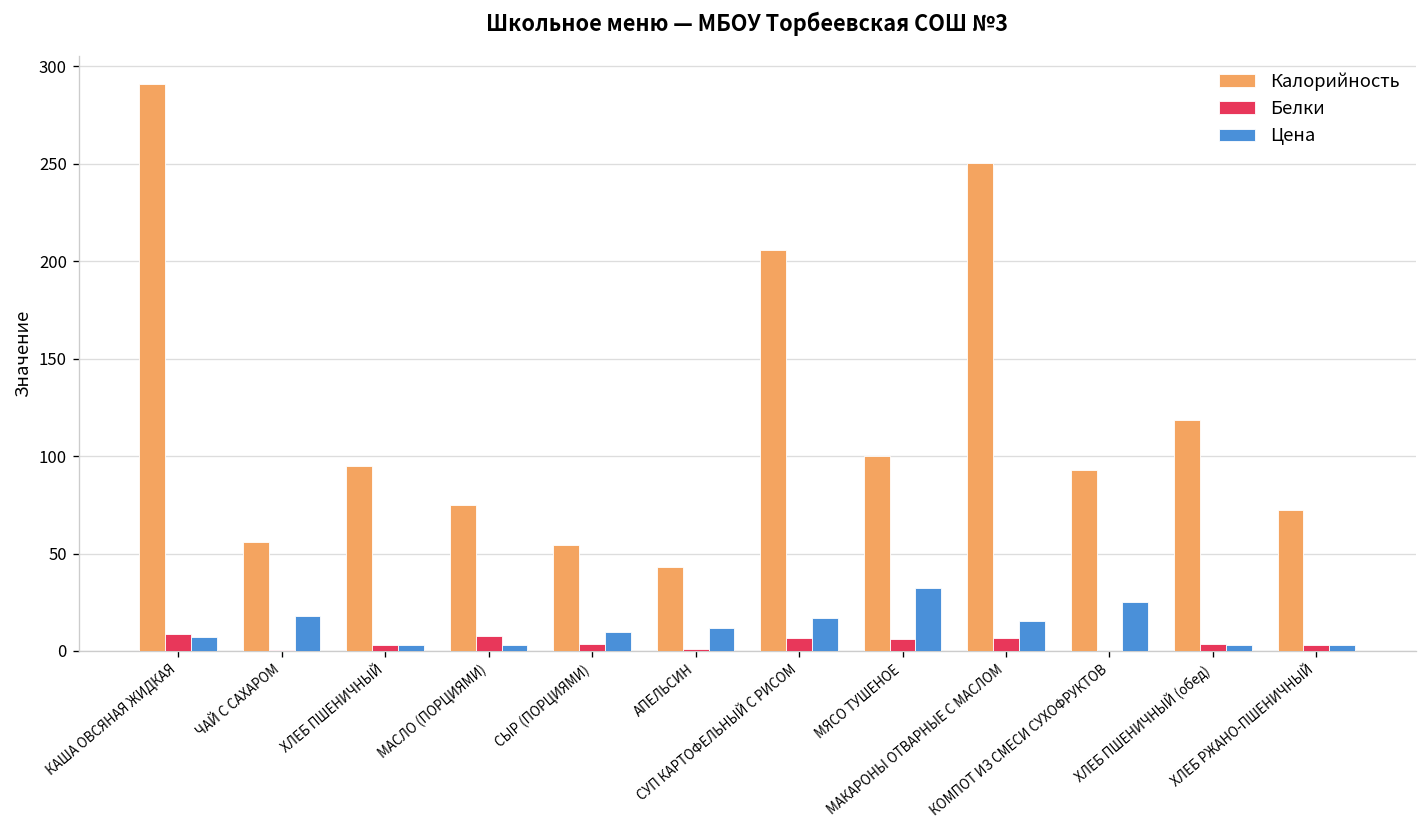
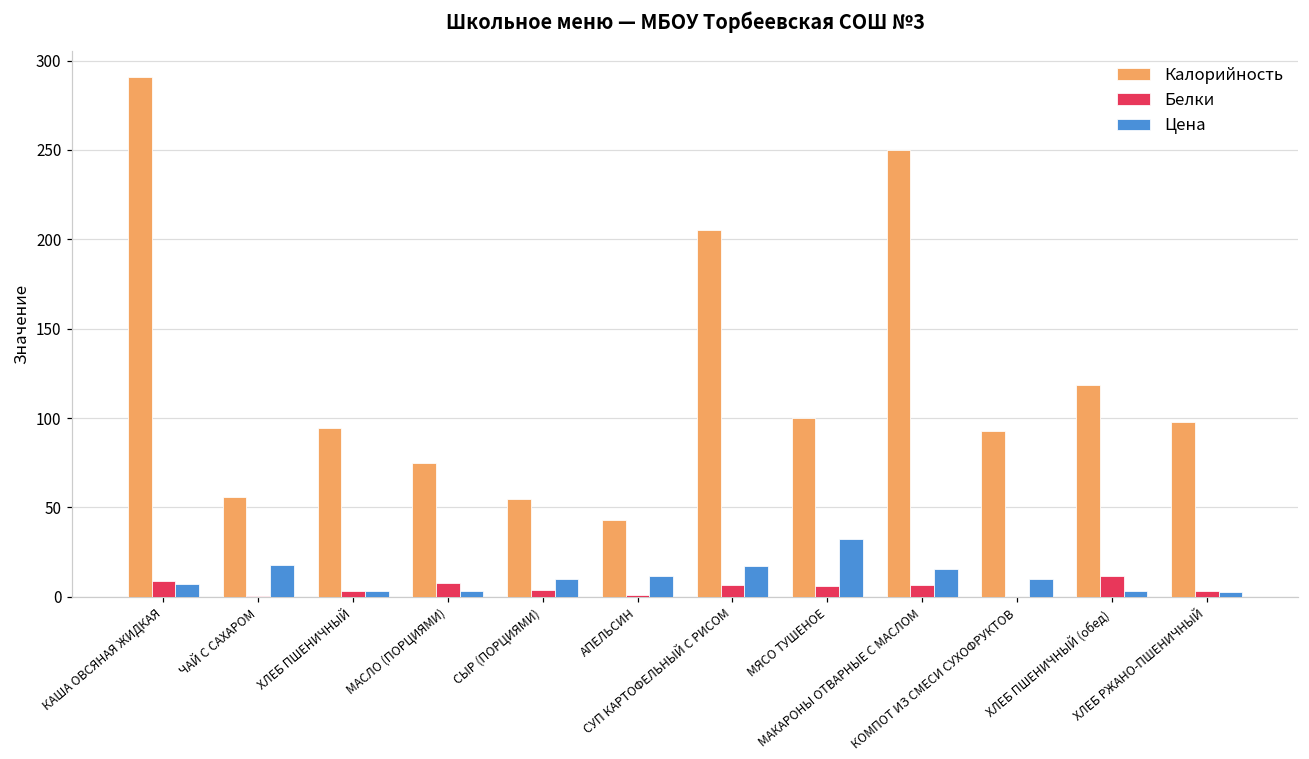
  {
    "Калорийность": {
      "КАША ОВСЯНАЯ ЖИДКАЯ": 291,
      "ЧАЙ С САХАРОМ": 56,
      "ХЛЕБ ПШЕНИЧНЫЙ": 95,
      "МАСЛО (ПОРЦИЯМИ)": 75,
      "СЫР (ПОРЦИЯМИ)": 55,
      "АПЕЛЬСИН": 43,
      "СУП КАРТОФЕЛЬНЫЙ С РИСОМ": 206,
      "МЯСО ТУШЕНОЕ": 100,
      "МАКАРОНЫ ОТВАРНЫЕ С МАСЛОМ": 250,
      "КОМПОТ ИЗ СМЕСИ СУХОФРУКТОВ": 93,
      "ХЛЕБ ПШЕНИЧНЫЙ (обед)": 118,
-     "ХЛЕБ РЖАНО-ПШЕНИЧНЫЙ": 73
+     "ХЛЕБ РЖАНО-ПШЕНИЧНЫЙ": 98
    },
    "Белки": {
      "КАША ОВСЯНАЯ ЖИДКАЯ": 9,
      "ХЛЕБ ПШЕНИЧНЫЙ": 3,
      "МАСЛО (ПОРЦИЯМИ)": 8,
      "СЫР (ПОРЦИЯМИ)": 4,
      "СУП КАРТОФЕЛЬНЫЙ С РИСОМ": 7,
      "МЯСО ТУШЕНОЕ": 6,
      "МАКАРОНЫ ОТВАРНЫЕ С МАСЛОМ": 7,
      "КОМПОТ ИЗ СМЕСИ СУХОФРУКТОВ": 0,
-     "ХЛЕБ ПШЕНИЧНЫЙ (обед)": 4,
+     "ХЛЕБ ПШЕНИЧНЫЙ (обед)": 12,
      "ХЛЕБ РЖАНО-ПШЕНИЧНЫЙ": 3
    },
    "Цена": {
      "КАША ОВСЯНАЯ ЖИДКАЯ": 7,
      "ЧАЙ С САХАРОМ": 18,
      "ХЛЕБ ПШЕНИЧНЫЙ": 3,
      "МАСЛО (ПОРЦИЯМИ)": 3,
      "СЫР (ПОРЦИЯМИ)": 10,
      "АПЕЛЬСИН": 12,
      "СУП КАРТОФЕЛЬНЫЙ С РИСОМ": 17,
      "МЯСО ТУШЕНОЕ": 32,
      "МАКАРОНЫ ОТВАРНЫЕ С МАСЛОМ": 16,
-     "КОМПОТ ИЗ СМЕСИ СУХОФРУКТОВ": 25,
+     "КОМПОТ ИЗ СМЕСИ СУХОФРУКТОВ": 10,
      "ХЛЕБ ПШЕНИЧНЫЙ (обед)": 3,
      "ХЛЕБ РЖАНО-ПШЕНИЧНЫЙ": 3
    }
  }
